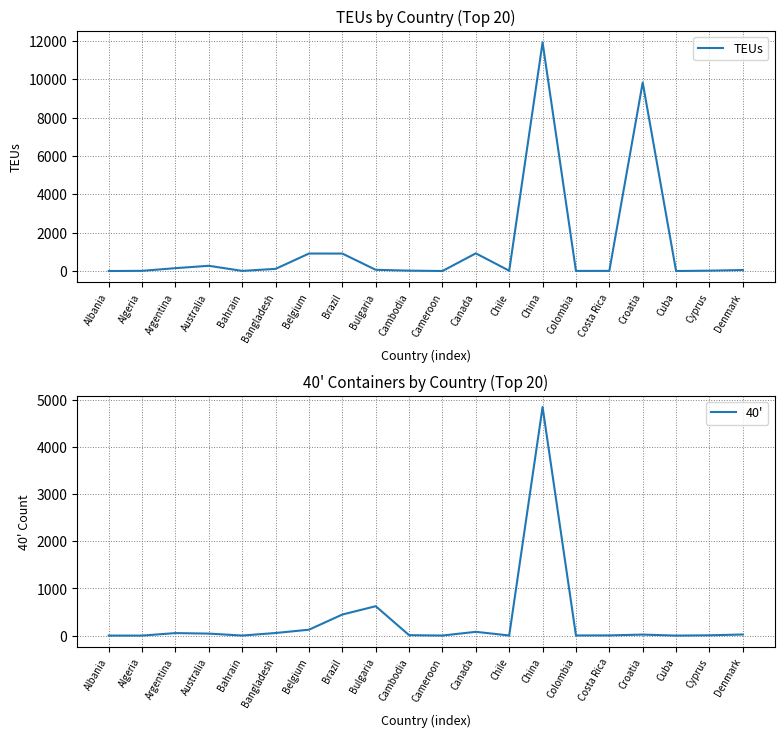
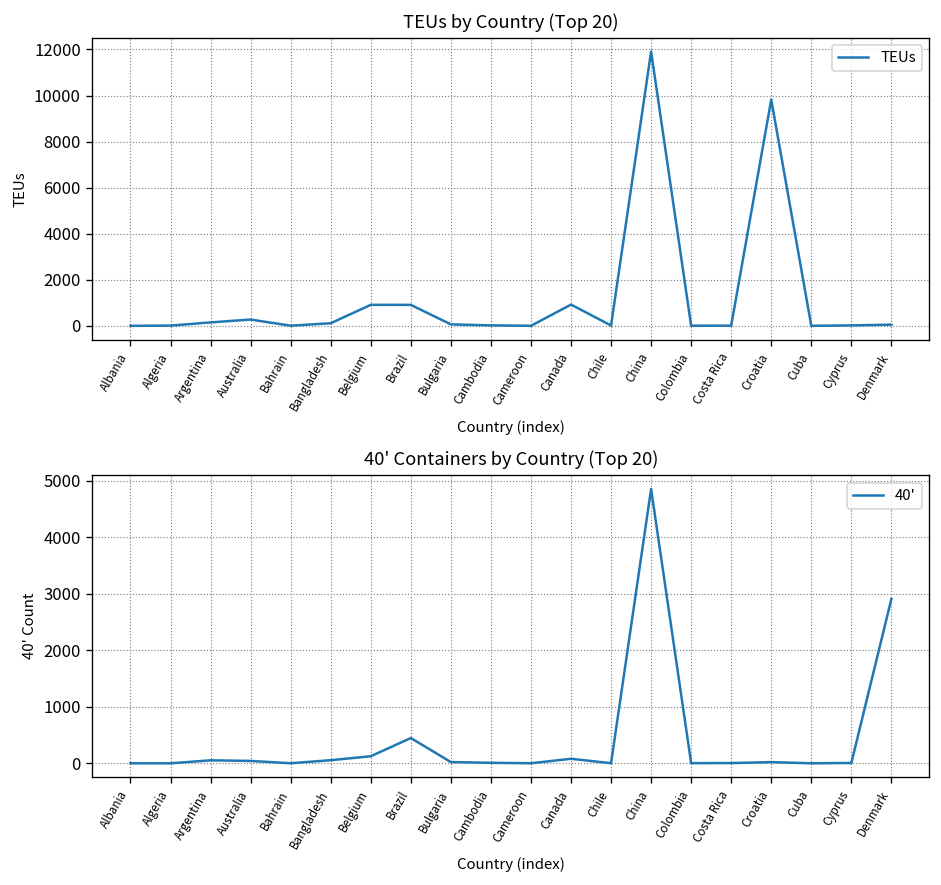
  {
    "TEUs by Country (Top 20)": {
      "Albania": 0,
      "Algeria": 0,
      "Argentina": 200,
      "Australia": 300,
      "Bahrain": 0,
      "Bangladesh": 100,
      "Belgium": 900,
      "Brazil": 900,
      "Bulgaria": 100,
      "Cambodia": 0,
      "Cameroon": 0,
      "Canada": 900,
      "Chile": 0,
      "China": 11900,
      "Colombia": 0,
      "Costa Rica": 0,
      "Croatia": 9800,
      "Cuba": 0,
      "Cyprus": 0,
      "Denmark": 100
    },
    "40' Containers by Country (Top 20)": {
      "Albania": 0,
      "Algeria": 0,
      "Argentina": 100,
      "Australia": 0,
      "Bahrain": 0,
      "Bangladesh": 100,
      "Belgium": 100,
      "Brazil": 400,
-     "Bulgaria": 600,
+     "Bulgaria": 0,
      "Cambodia": 0,
      "Cameroon": 0,
      "Canada": 100,
      "Chile": 0,
      "China": 4900,
      "Colombia": 0,
      "Costa Rica": 0,
      "Croatia": 0,
      "Cuba": 0,
      "Cyprus": 0,
-     "Denmark": 0
+     "Denmark": 2900
    }
  }
